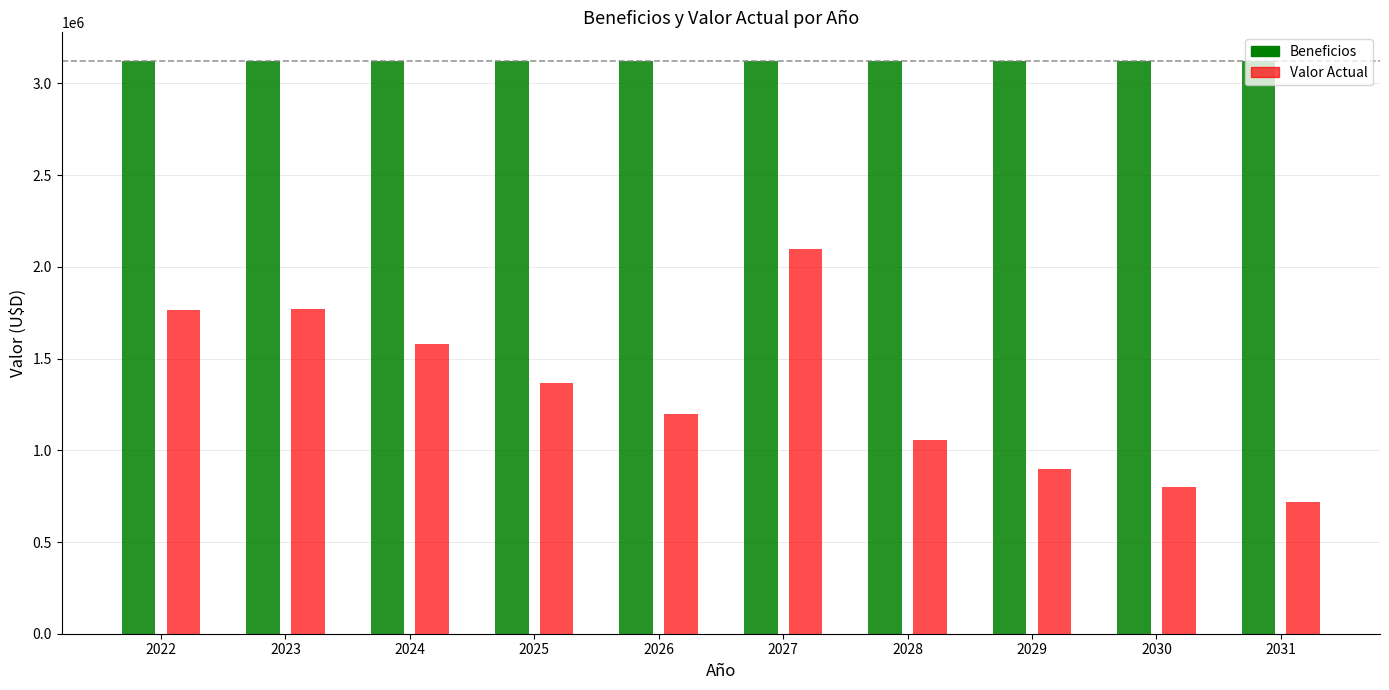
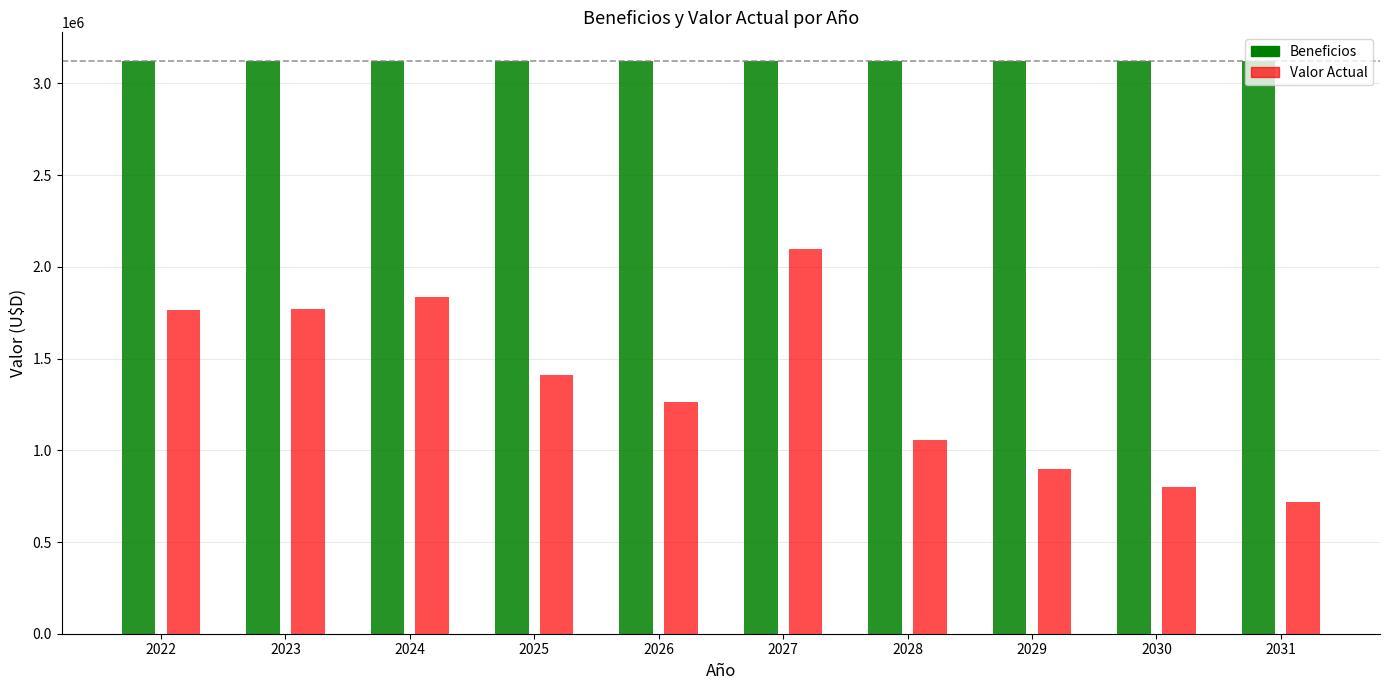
  {
    "Beneficios": {
      "2022": 3120000,
      "2023": 3120000,
      "2024": 3120000,
      "2025": 3120000,
      "2026": 3120000,
      "2027": 3120000,
      "2028": 3120000,
      "2029": 3120000,
      "2030": 3120000
    },
    "Valor Actual": {
      "2022": 1770000,
      "2023": 1770000,
-     "2024": 1580000,
-     "2025": 1370000,
-     "2026": 1200000,
+     "2024": 1840000,
+     "2025": 1410000,
+     "2026": 1260000,
      "2027": 2100000,
      "2028": 1060000,
      "2029": 900000,
      "2030": 800000,
      "2031": 720000
    }
  }
